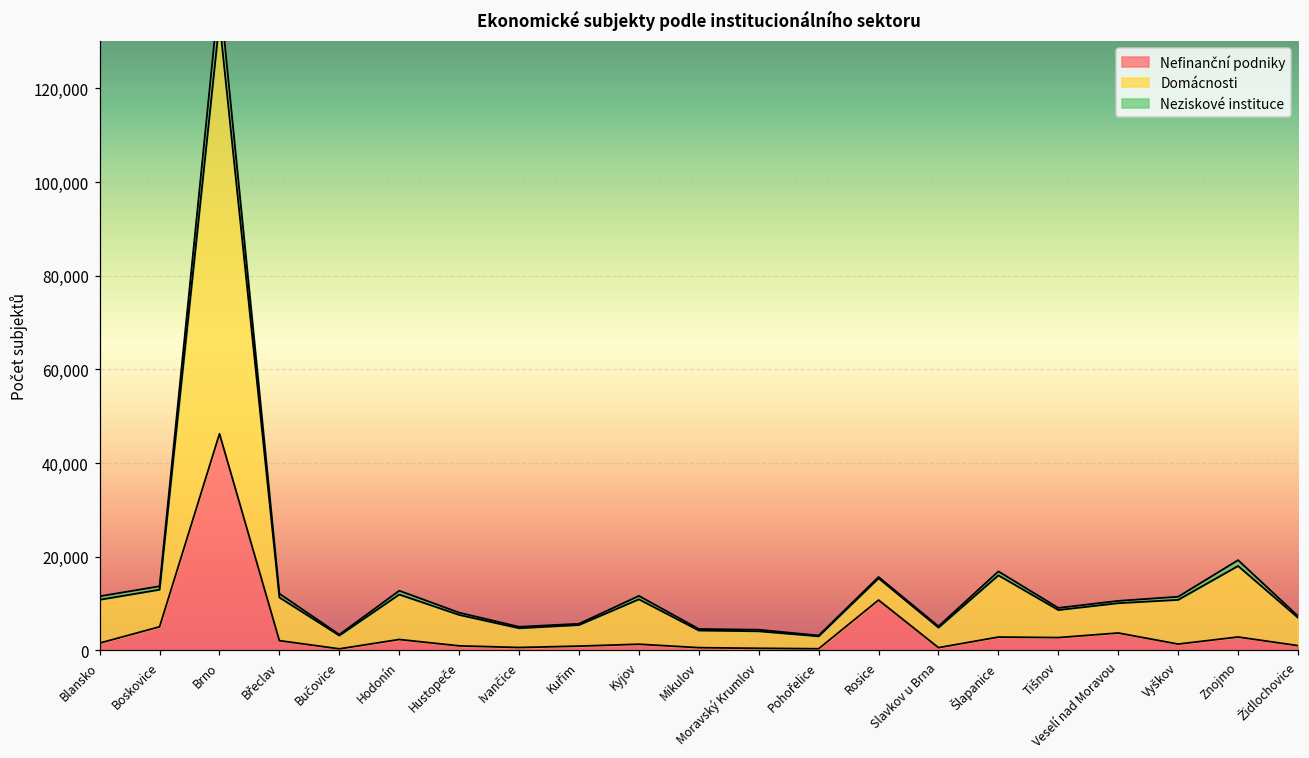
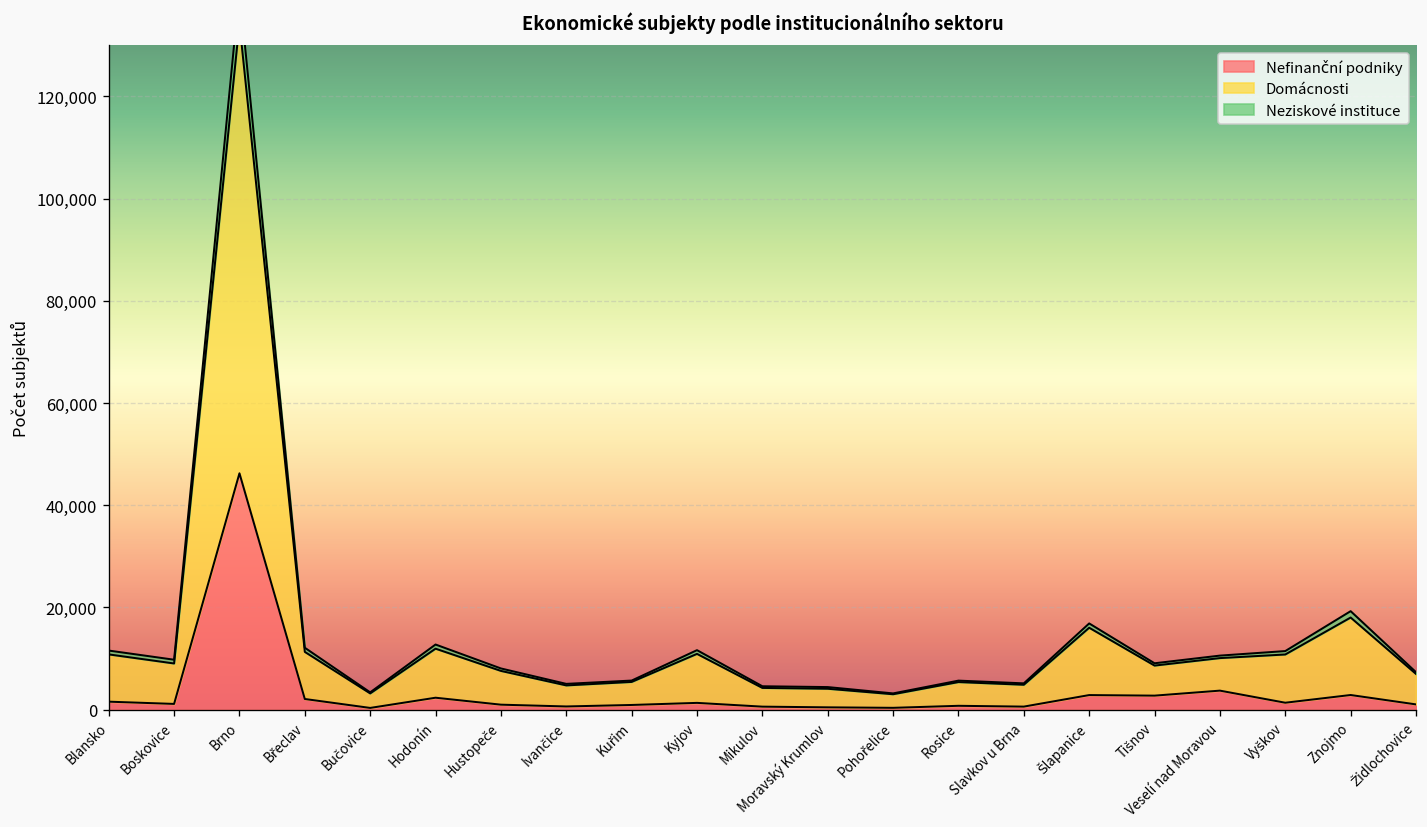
  {
    "Nefinanční podniky": {
      "Blansko": "2,000",
-     "Boskovice": "5,000",
+     "Boskovice": "1,000",
      "Brno": "46,000",
      "Břeclav": "2,000",
      "Bučovice": "0",
      "Hodonín": "2,000",
      "Hustopeče": "1,000",
      "Ivančice": "1,000",
      "Kuřim": "1,000",
      "Kyjov": "1,000",
      "Mikulov": "1,000",
      "Moravský Krumlov": "0",
      "Pohořelice": "0",
-     "Rosice": "11,000",
+     "Rosice": "1,000",
      "Slavkov u Brna": "1,000",
      "Šlapanice": "3,000",
      "Tišnov": "3,000",
      "Veselí nad Moravou": "4,000",
      "Vyškov": "1,000",
      "Znojmo": "3,000",
      "Židlochovice": "1,000"
    },
    "Domácnosti": {
      "Blansko": "9,000",
      "Boskovice": "8,000",
      "Břeclav": "9,000",
      "Hodonín": "10,000",
      "Kyjov": "10,000",
      "Šlapanice": "13,000",
      "Vyškov": "9,000",
      "Znojmo": "15,000"
    },
    "Neziskové instituce": {
      "Blansko": "1,000",
      "Boskovice": "1,000",
      "Břeclav": "1,000",
      "Hodonín": "1,000",
      "Kyjov": "1,000",
      "Šlapanice": "1,000",
      "Vyškov": "1,000",
      "Znojmo": "1,000"
    }
  }
